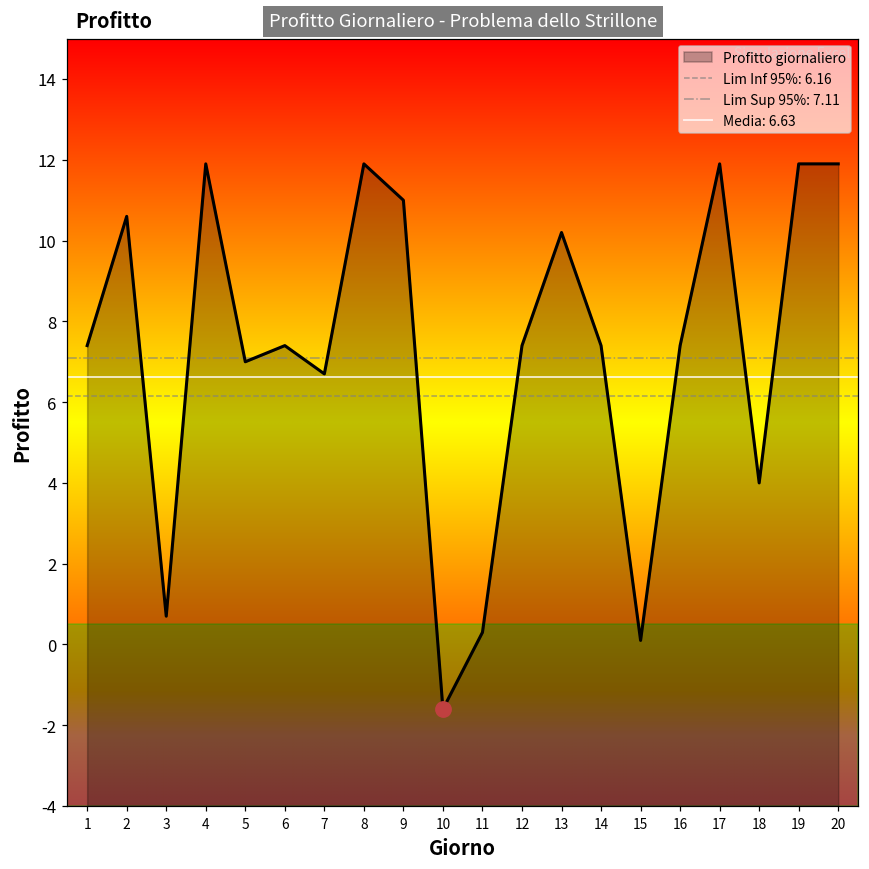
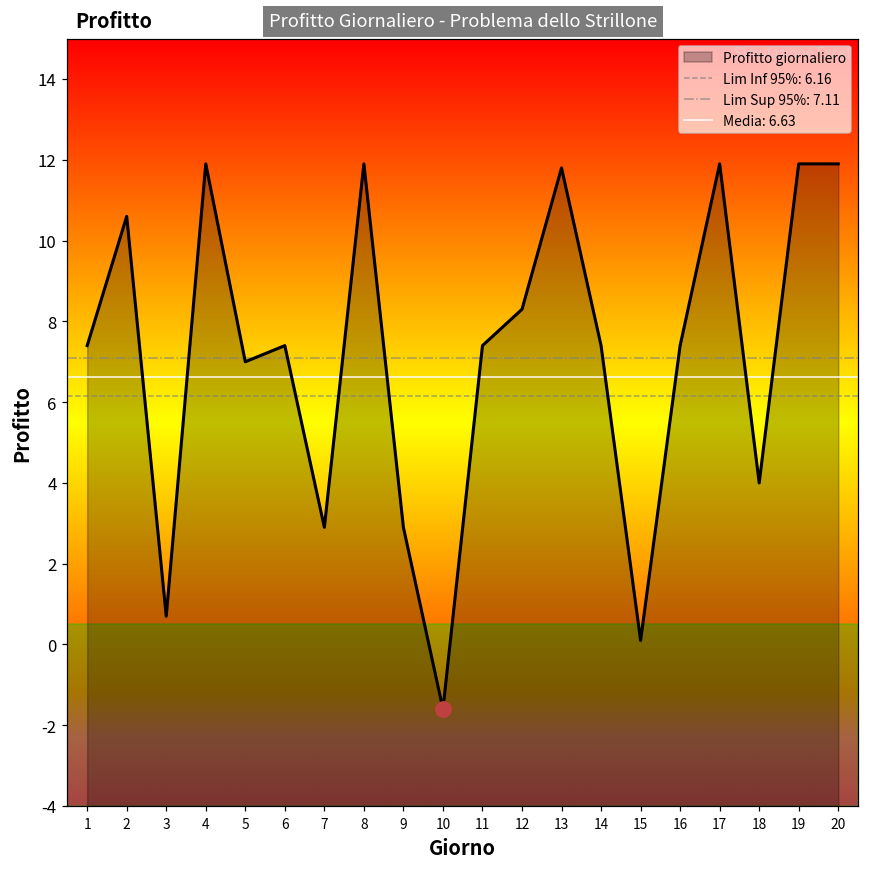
  {
    "Profitto giornaliero": {
      "1": 7.4,
      "2": 10.6,
      "3": 0.7,
      "4": 11.9,
      "5": 7.0,
      "6": 7.4,
-     "7": 6.7,
+     "7": 2.9,
      "8": 11.9,
-     "9": 11.0,
-     "11": 0.3,
-     "12": 7.4,
-     "13": 10.2,
+     "9": 2.9,
+     "11": 7.4,
+     "12": 8.3,
+     "13": 11.8,
      "14": 7.4,
      "15": 0.1,
      "16": 7.4,
      "17": 11.9,
      "18": 4.0,
      "19": 11.9,
      "20": 11.9
    }
  }
